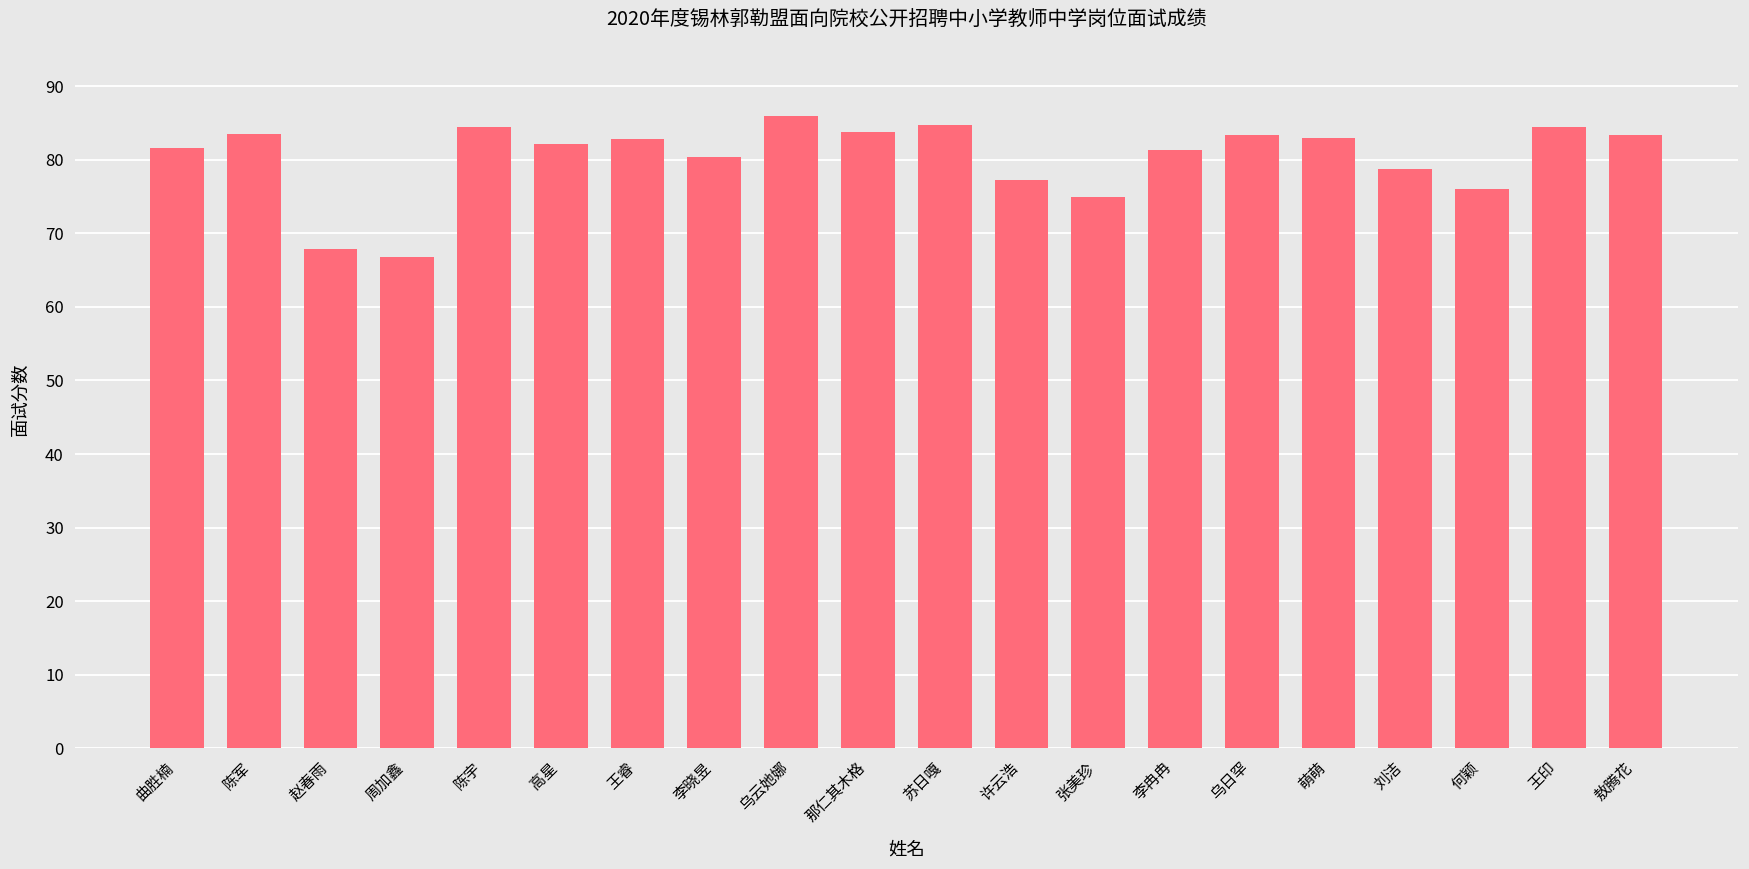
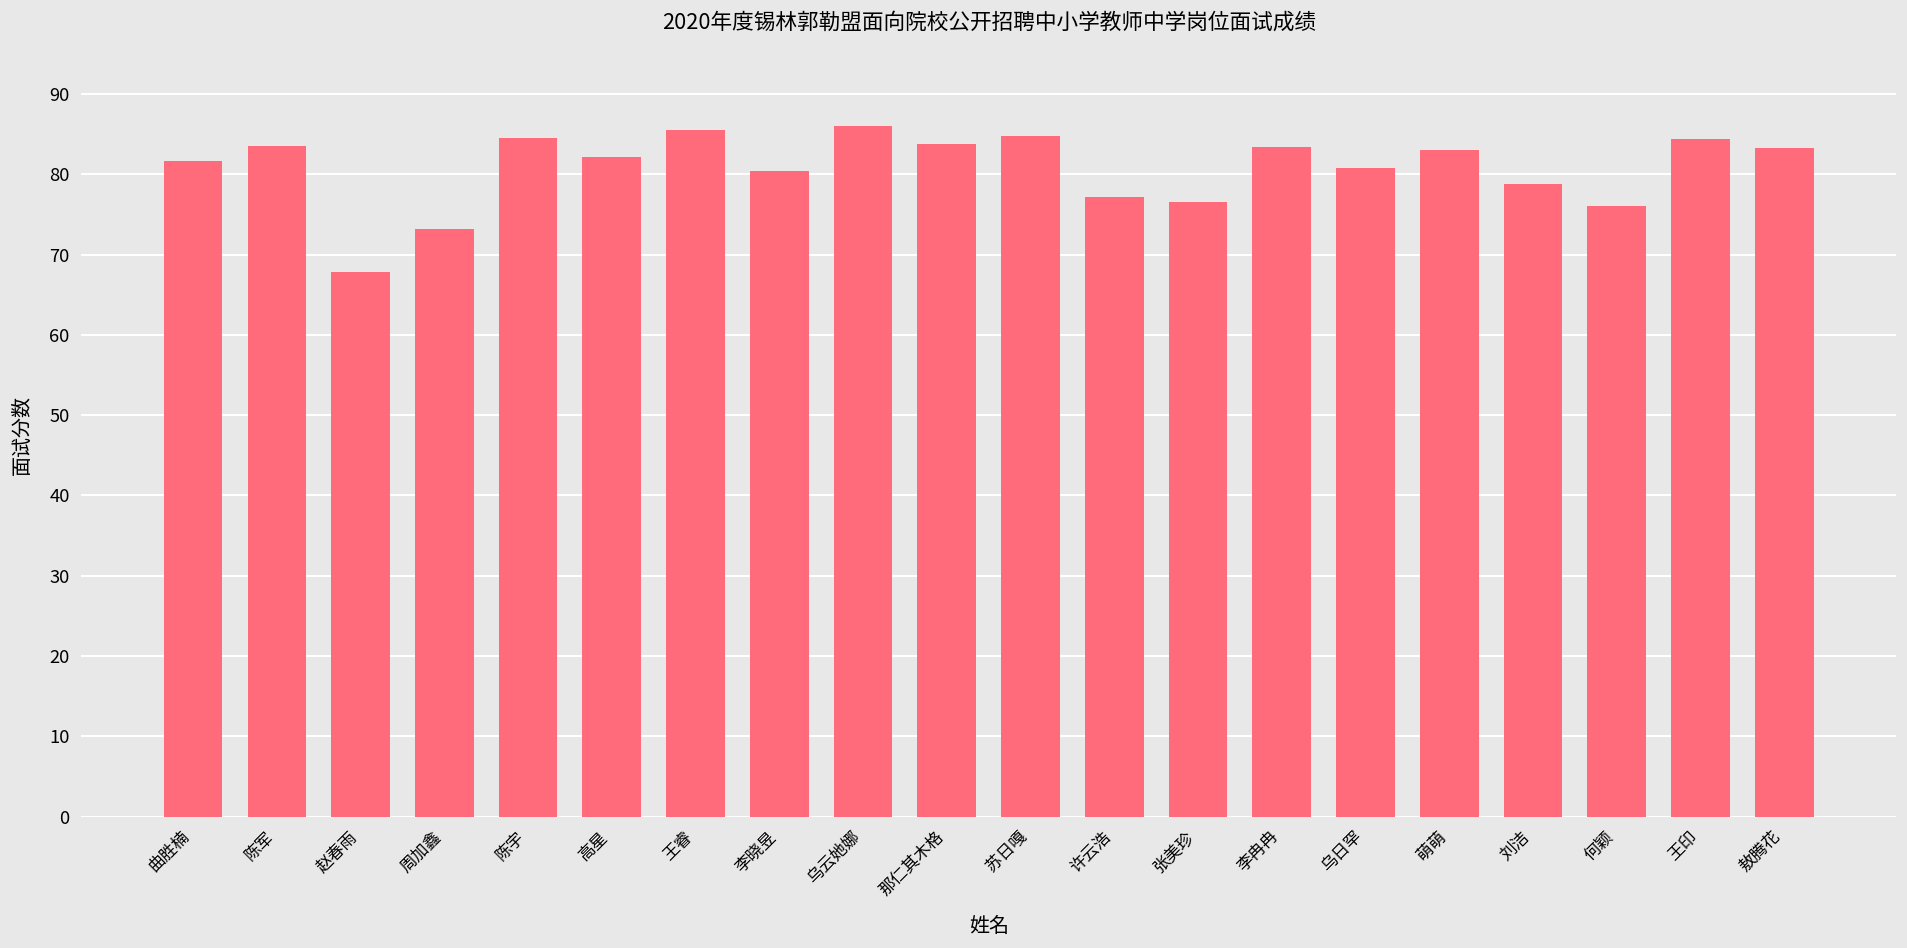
  {
    "曲胜楠": 82,
    "陈军": 84,
    "赵春雨": 68,
-   "周加鑫": 67,
+   "周加鑫": 73,
    "陈宇": 85,
    "高星": 82,
-   "王睿": 83,
+   "王睿": 86,
    "李晓昱": 80,
    "乌云她娜": 86,
    "那仁其木格": 84,
    "苏日嘎": 85,
    "许云浩": 77,
-   "张美珍": 75,
-   "李冉冉": 81,
-   "乌日罕": 83,
+   "张美珍": 77,
+   "李冉冉": 83,
+   "乌日罕": 81,
    "萌萌": 83,
    "刘洁": 79,
    "何颖": 76,
    "王印": 84,
    "敖腾花": 83
  }
